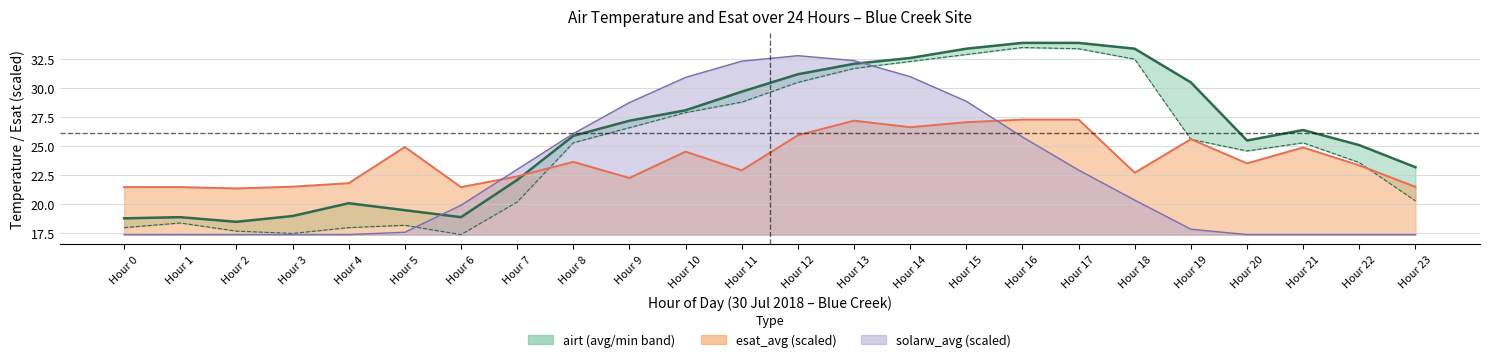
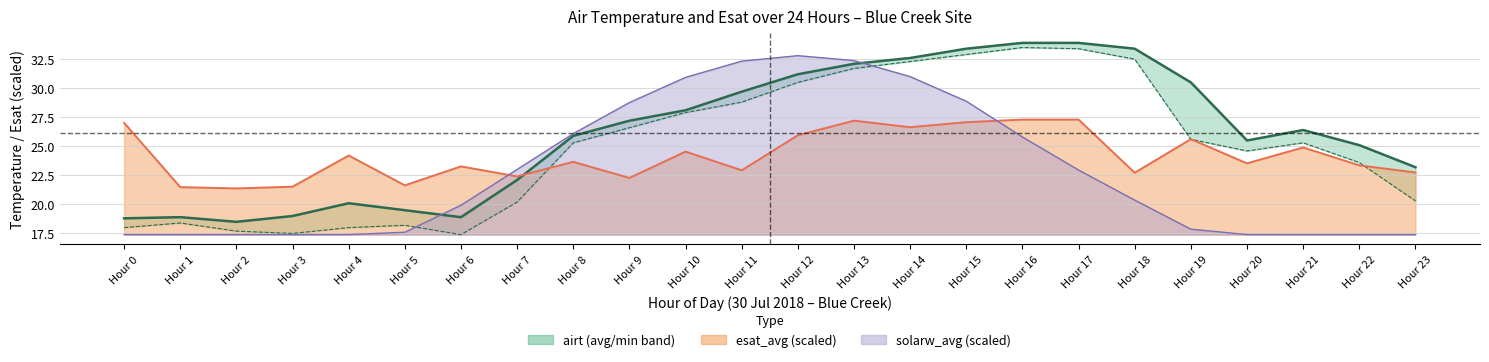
  {
    "esat_avg (scaled)": {
-     "Hour 0": 21.5,
+     "Hour 0": 27.0,
      "Hour 1": 21.5,
      "Hour 2": 21.4,
      "Hour 3": 21.5,
-     "Hour 4": 21.8,
-     "Hour 5": 24.9,
-     "Hour 6": 21.5,
+     "Hour 4": 24.2,
+     "Hour 5": 21.6,
+     "Hour 6": 23.3,
      "Hour 7": 22.4,
      "Hour 8": 23.7,
      "Hour 9": 22.3,
      "Hour 10": 24.5,
      "Hour 11": 22.9,
      "Hour 12": 25.9,
      "Hour 13": 27.2,
      "Hour 14": 26.6,
      "Hour 15": 27.1,
      "Hour 16": 27.3,
      "Hour 17": 27.3,
      "Hour 18": 22.7,
      "Hour 20": 23.5,
      "Hour 21": 24.9,
      "Hour 22": 23.4,
-     "Hour 23": 21.5
+     "Hour 23": 22.7
    }
  }
